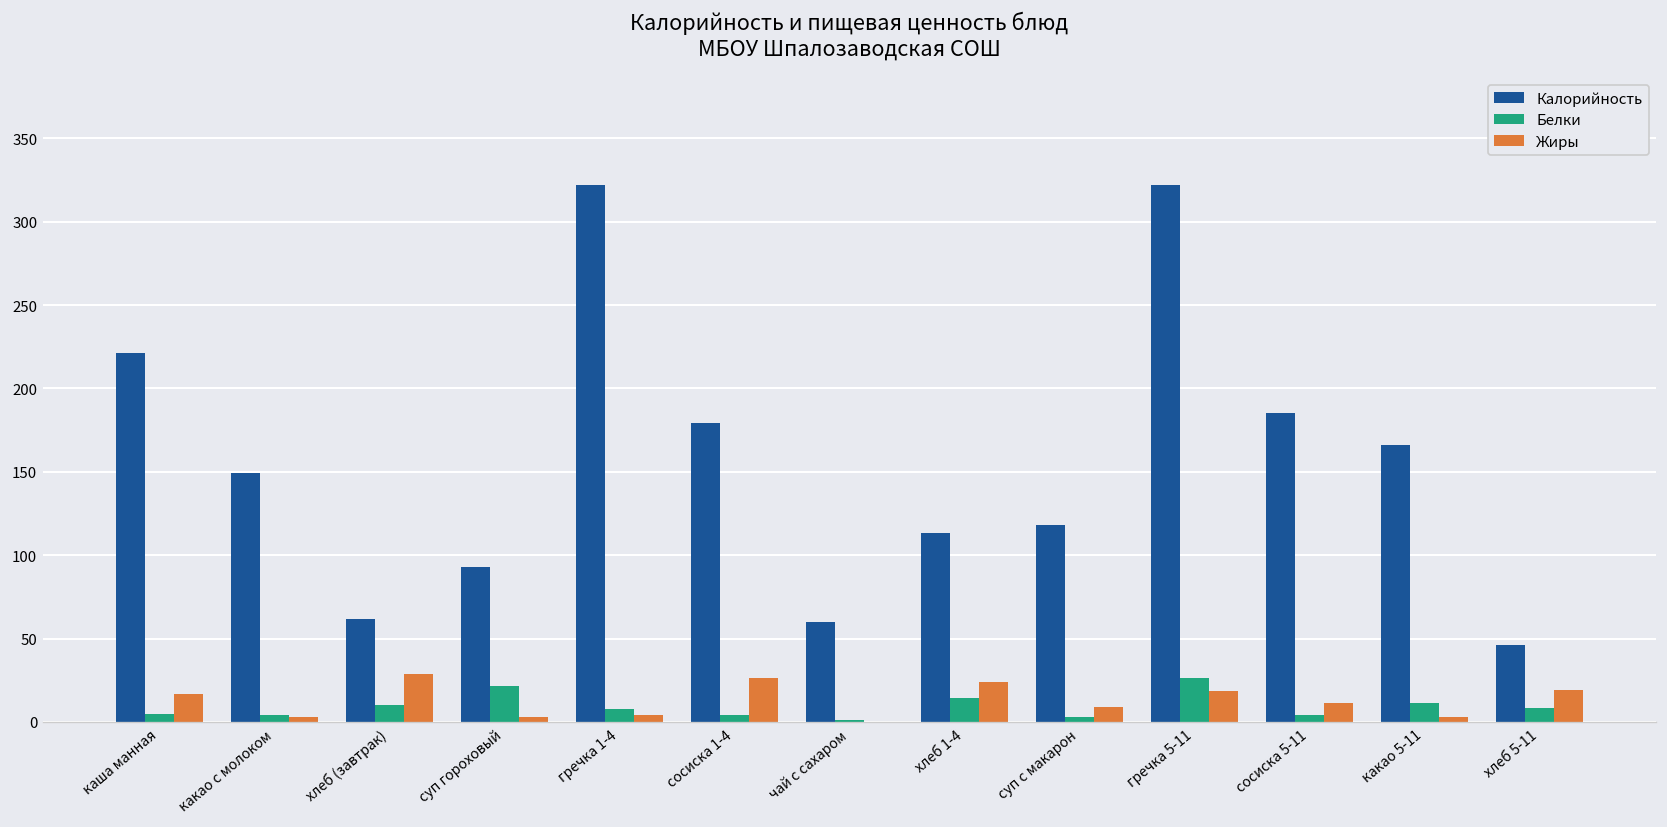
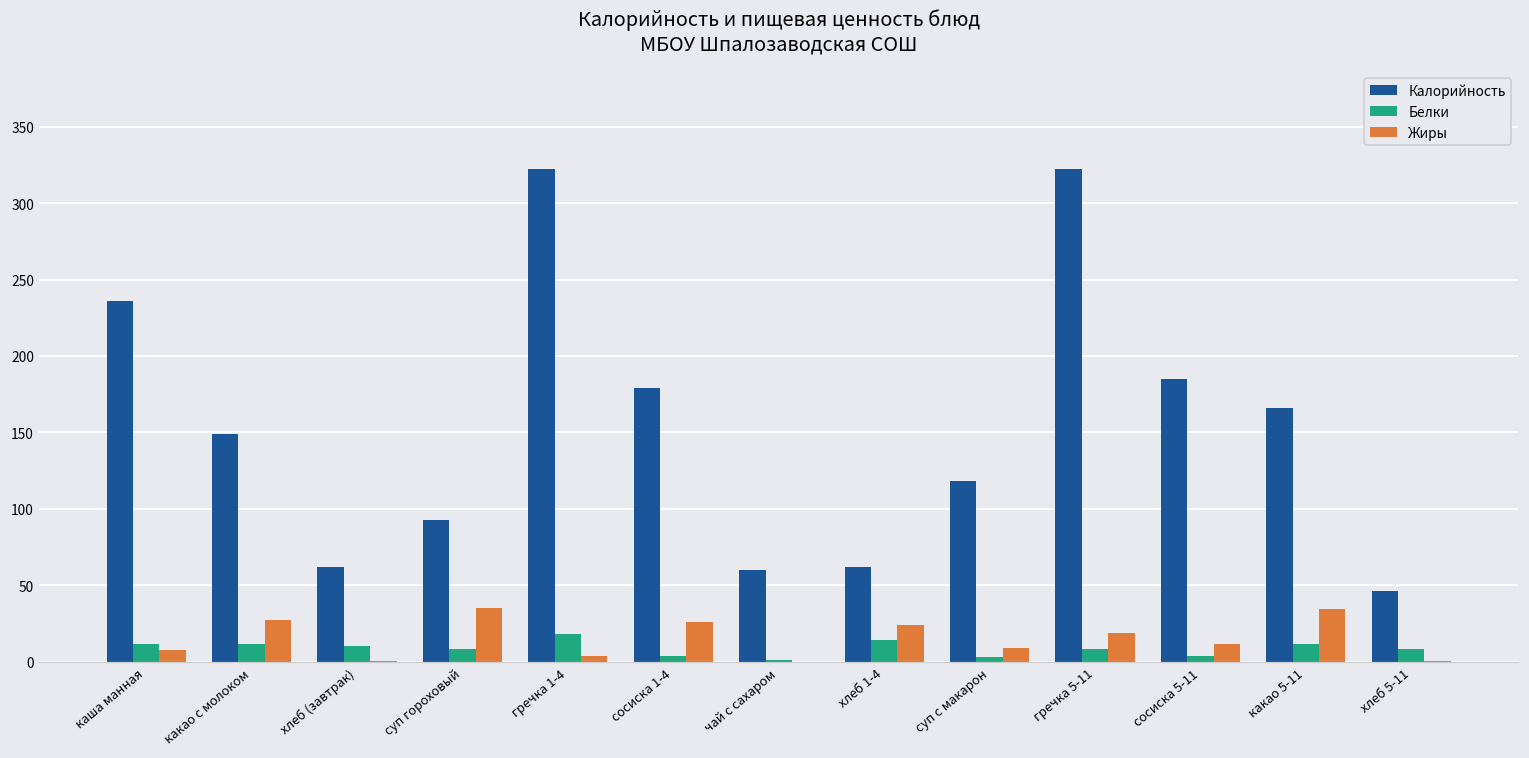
  {
    "Калорийность": {
-     "каша манная": 221,
+     "каша манная": 236,
      "какао с молоком": 149,
      "хлеб (завтрак)": 62,
      "суп гороховый": 93,
      "гречка 1-4": 322,
      "сосиска 1-4": 179,
      "чай с сахаром": 60,
-     "хлеб 1-4": 113,
+     "хлеб 1-4": 62,
      "суп с макарон": 118,
      "гречка 5-11": 322,
      "сосиска 5-11": 185,
      "какао 5-11": 166,
      "хлеб 5-11": 46
    },
    "Белки": {
-     "каша манная": 5,
-     "какао с молоком": 4,
+     "каша манная": 12,
+     "какао с молоком": 11,
      "хлеб (завтрак)": 10,
-     "суп гороховый": 22,
-     "гречка 1-4": 8,
+     "суп гороховый": 8,
+     "гречка 1-4": 18,
      "сосиска 1-4": 4,
      "хлеб 1-4": 14,
      "суп с макарон": 3,
-     "гречка 5-11": 27,
+     "гречка 5-11": 8,
      "сосиска 5-11": 4,
      "какао 5-11": 11,
      "хлеб 5-11": 8
    },
    "Жиры": {
-     "каша манная": 17,
-     "какао с молоком": 3,
-     "хлеб (завтрак)": 29,
-     "суп гороховый": 3,
+     "каша манная": 8,
+     "какао с молоком": 27,
+     "хлеб (завтрак)": 1,
+     "суп гороховый": 35,
      "гречка 1-4": 4,
      "сосиска 1-4": 26,
      "чай с сахаром": 0,
      "хлеб 1-4": 24,
      "суп с макарон": 9,
      "гречка 5-11": 19,
      "сосиска 5-11": 12,
-     "какао 5-11": 3,
-     "хлеб 5-11": 19
+     "какао 5-11": 34,
+     "хлеб 5-11": 1
    }
  }
